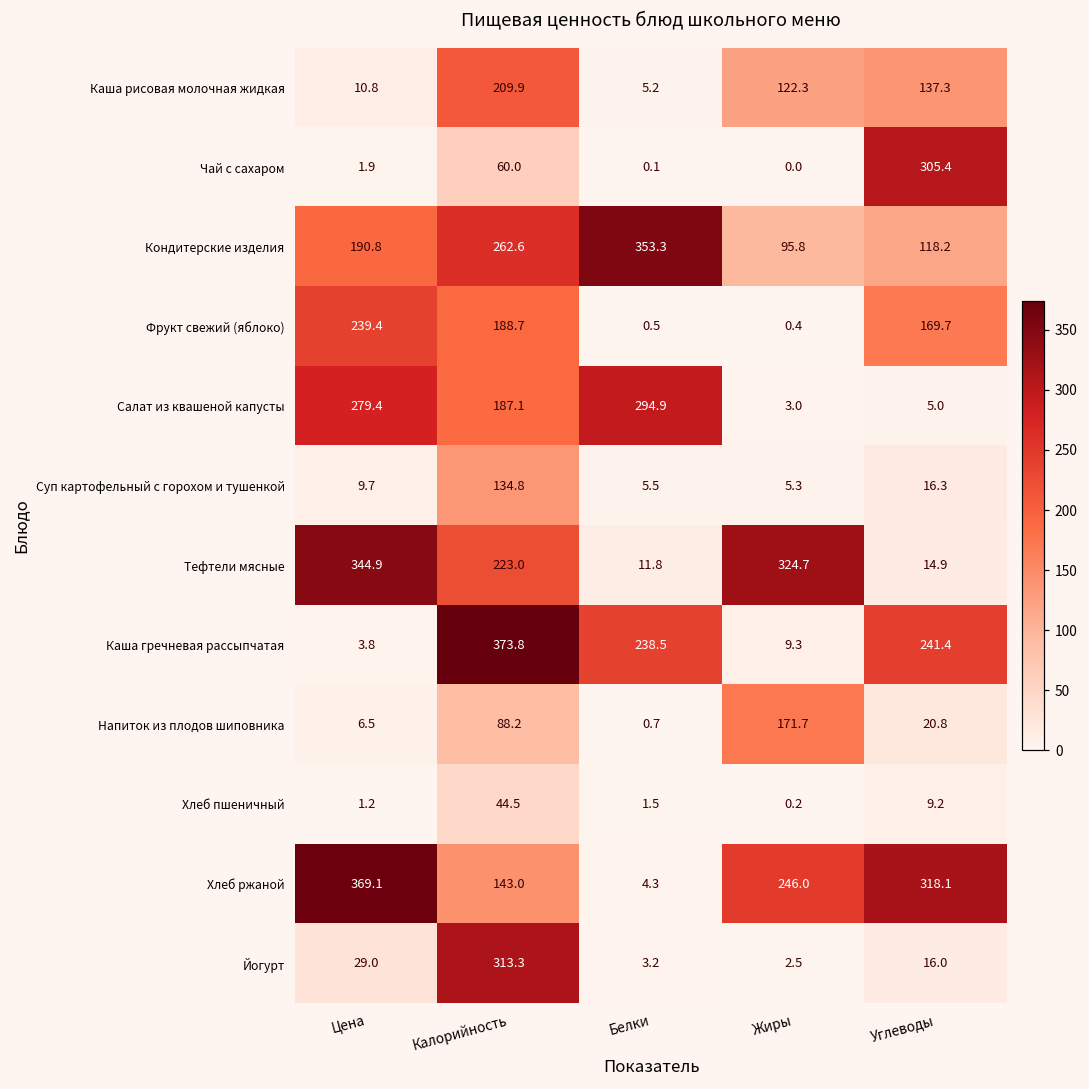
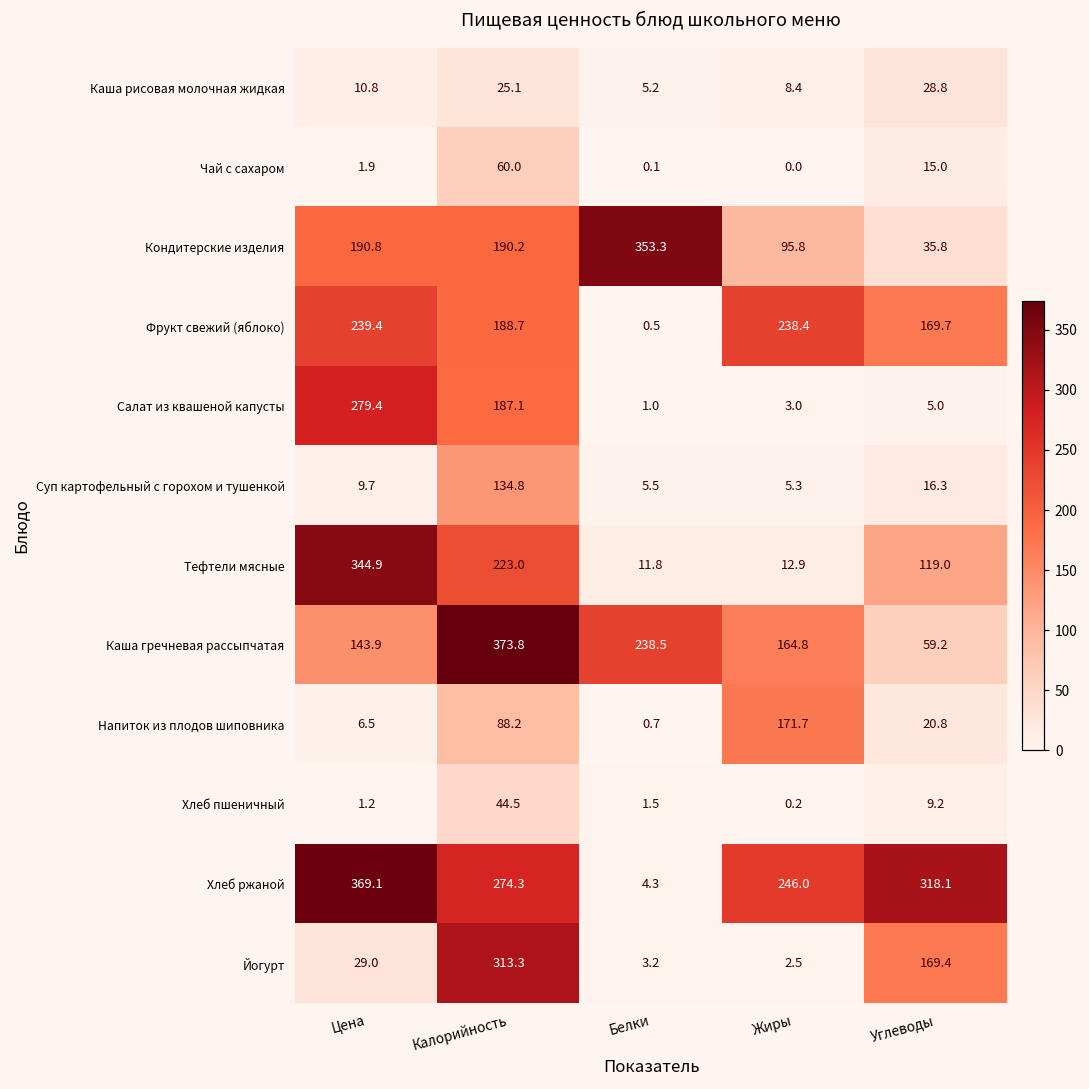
  {
    "Каша рисовая молочная жидкая": {
      "Цена": 10.8,
-     "Калорийность": 209.9,
+     "Калорийность": 25.1,
      "Белки": 5.2,
-     "Жиры": 122.3,
-     "Углеводы": 137.3
+     "Жиры": 8.4,
+     "Углеводы": 28.8
    },
    "Чай с сахаром": {
      "Цена": 1.9,
      "Калорийность": 60.0,
      "Белки": 0.1,
      "Жиры": 0.0,
-     "Углеводы": 305.4
+     "Углеводы": 15.0
    },
    "Кондитерские изделия": {
      "Цена": 190.8,
-     "Калорийность": 262.6,
+     "Калорийность": 190.2,
      "Белки": 353.3,
      "Жиры": 95.8,
-     "Углеводы": 118.2
+     "Углеводы": 35.8
    },
    "Фрукт свежий (яблоко)": {
      "Цена": 239.4,
      "Калорийность": 188.7,
      "Белки": 0.5,
-     "Жиры": 0.4,
+     "Жиры": 238.4,
      "Углеводы": 169.7
    },
    "Салат из квашеной капусты": {
      "Цена": 279.4,
      "Калорийность": 187.1,
-     "Белки": 294.9,
+     "Белки": 1.0,
      "Жиры": 3.0,
      "Углеводы": 5.0
    },
    "Суп картофельный с горохом и тушенкой": {
      "Цена": 9.7,
      "Калорийность": 134.8,
      "Белки": 5.5,
      "Жиры": 5.3,
      "Углеводы": 16.3
    },
    "Тефтели мясные": {
      "Цена": 344.9,
      "Калорийность": 223.0,
      "Белки": 11.8,
-     "Жиры": 324.7,
-     "Углеводы": 14.9
+     "Жиры": 12.9,
+     "Углеводы": 119.0
    },
    "Каша гречневая рассыпчатая": {
-     "Цена": 3.8,
+     "Цена": 143.9,
      "Калорийность": 373.8,
      "Белки": 238.5,
-     "Жиры": 9.3,
-     "Углеводы": 241.4
+     "Жиры": 164.8,
+     "Углеводы": 59.2
    },
    "Напиток из плодов шиповника": {
      "Цена": 6.5,
      "Калорийность": 88.2,
      "Белки": 0.7,
      "Жиры": 171.7,
      "Углеводы": 20.8
    },
    "Хлеб пшеничный": {
      "Цена": 1.2,
      "Калорийность": 44.5,
      "Белки": 1.5,
      "Жиры": 0.2,
      "Углеводы": 9.2
    },
    "Хлеб ржаной": {
      "Цена": 369.1,
-     "Калорийность": 143.0,
+     "Калорийность": 274.3,
      "Белки": 4.3,
      "Жиры": 246.0,
      "Углеводы": 318.1
    },
    "Йогурт": {
      "Цена": 29.0,
      "Калорийность": 313.3,
      "Белки": 3.2,
      "Жиры": 2.5,
-     "Углеводы": 16.0
+     "Углеводы": 169.4
    }
  }
